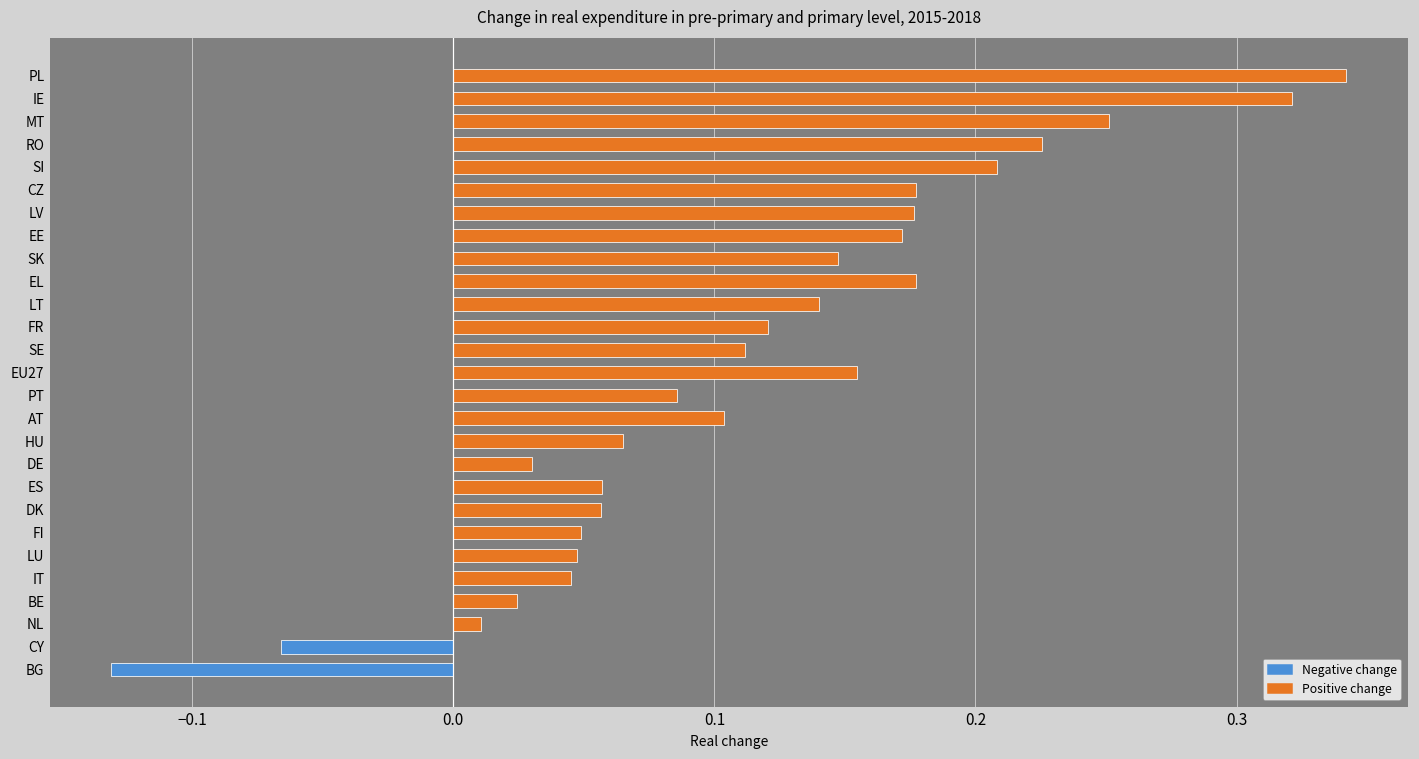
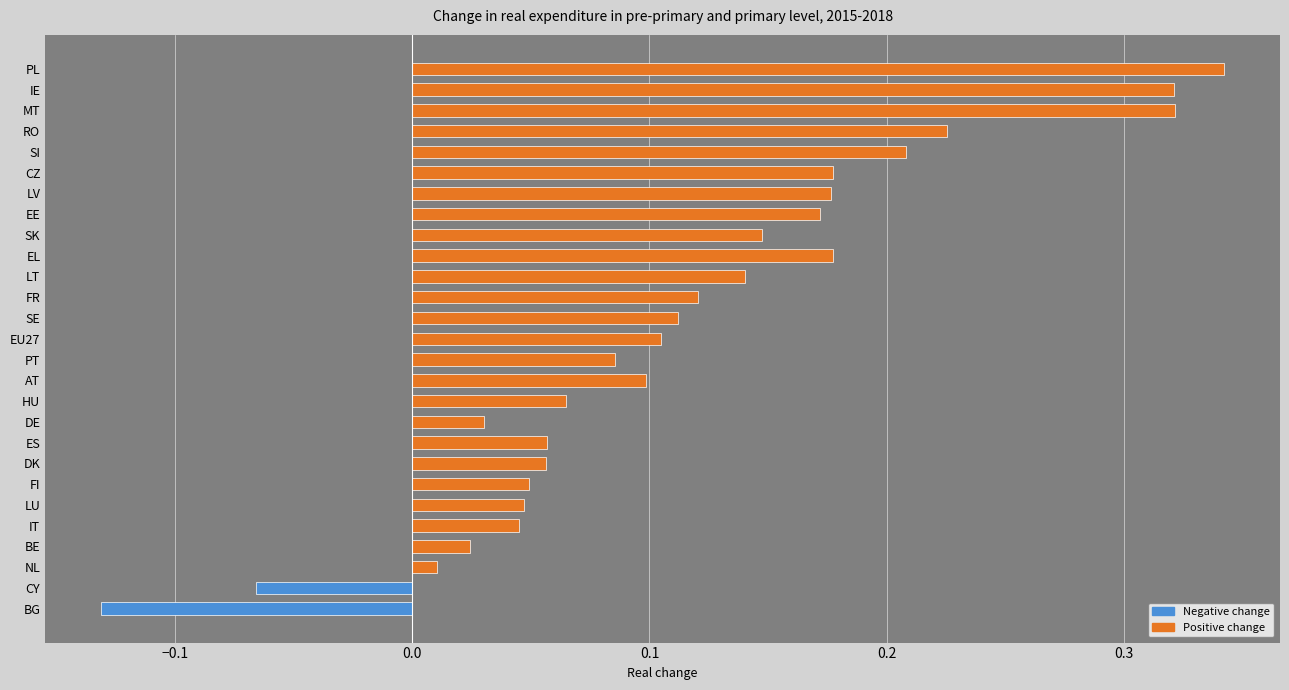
  {
    "PL": 0.342,
    "IE": 0.321,
-   "MT": 0.251,
+   "MT": 0.322,
    "RO": 0.225,
    "SI": 0.208,
    "CZ": 0.177,
    "LV": 0.176,
    "EE": 0.172,
    "SK": 0.147,
    "EL": 0.177,
    "LT": 0.140,
    "FR": 0.120,
    "SE": 0.112,
-   "EU27": 0.155,
+   "EU27": 0.105,
    "PT": 0.086,
-   "AT": 0.104,
+   "AT": 0.099,
    "HU": 0.065,
    "DE": 0.030,
    "ES": 0.057,
    "DK": 0.057,
    "FI": 0.049,
    "LU": 0.047,
    "IT": 0.045,
    "BE": 0.024,
    "NL": 0.010,
    "CY": -0.066,
    "BG": -0.131
  }
